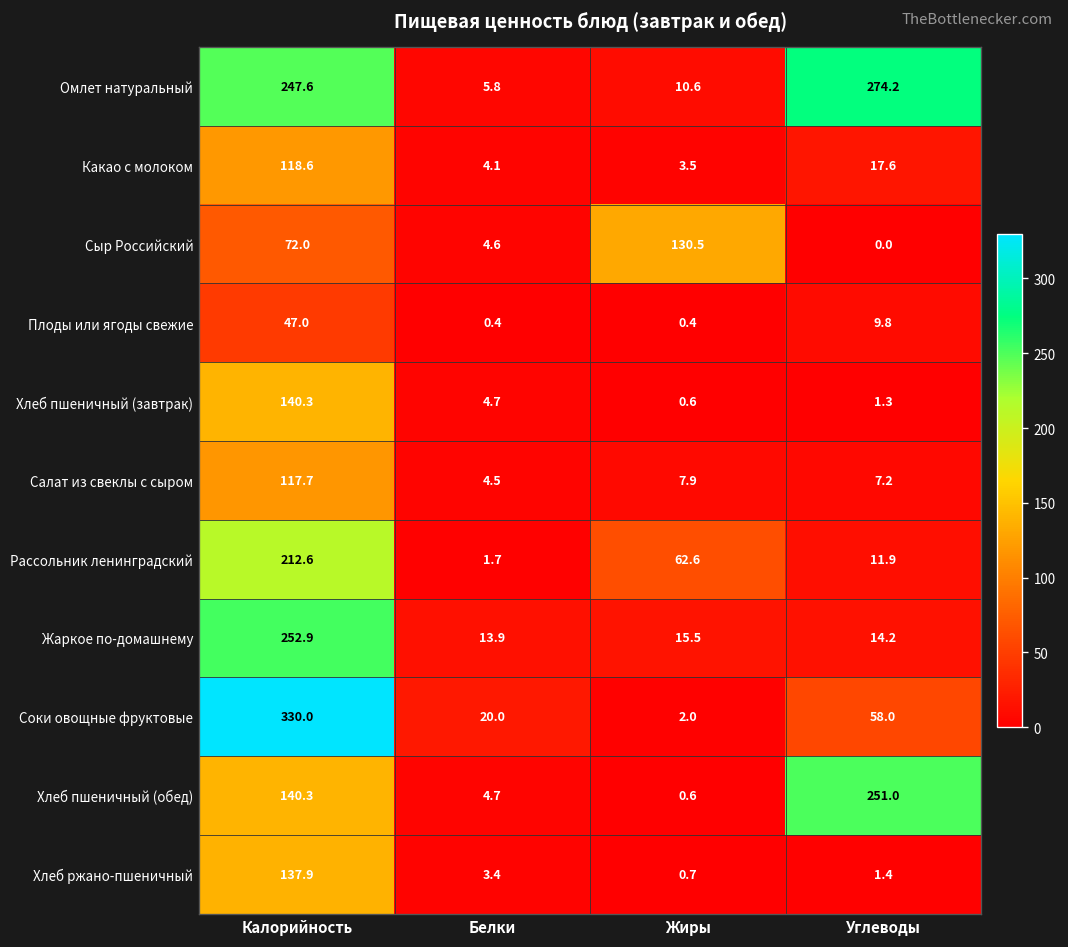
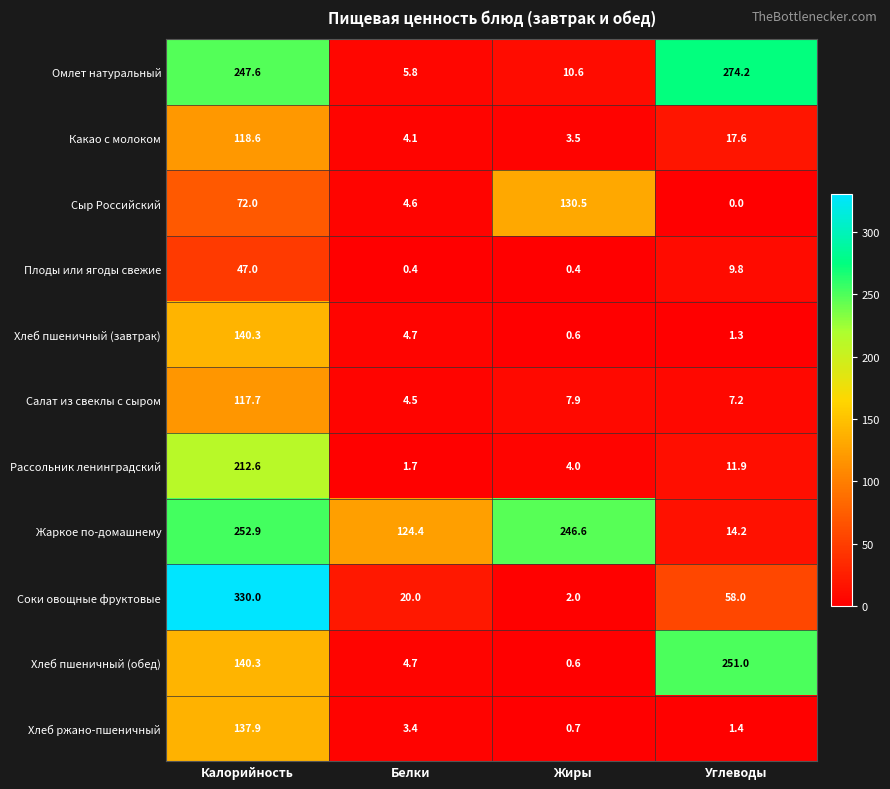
  {
    "Омлет натуральный": {
      "Калорийность": 247.6,
      "Белки": 5.8,
      "Жиры": 10.6,
      "Углеводы": 274.2
    },
    "Какао с молоком": {
      "Калорийность": 118.6,
      "Белки": 4.1,
      "Жиры": 3.5,
      "Углеводы": 17.6
    },
    "Сыр Российский": {
      "Калорийность": 72.0,
      "Белки": 4.6,
      "Жиры": 130.5,
      "Углеводы": 0.0
    },
    "Плоды или ягоды свежие": {
      "Калорийность": 47.0,
      "Белки": 0.4,
      "Жиры": 0.4,
      "Углеводы": 9.8
    },
    "Хлеб пшеничный (завтрак)": {
      "Калорийность": 140.3,
      "Белки": 4.7,
      "Жиры": 0.6,
      "Углеводы": 1.3
    },
    "Салат из свеклы с сыром": {
      "Калорийность": 117.7,
      "Белки": 4.5,
      "Жиры": 7.9,
      "Углеводы": 7.2
    },
    "Рассольник ленинградский": {
      "Калорийность": 212.6,
      "Белки": 1.7,
-     "Жиры": 62.6,
+     "Жиры": 4.0,
      "Углеводы": 11.9
    },
    "Жаркое по-домашнему": {
      "Калорийность": 252.9,
-     "Белки": 13.9,
-     "Жиры": 15.5,
+     "Белки": 124.4,
+     "Жиры": 246.6,
      "Углеводы": 14.2
    },
    "Соки овощные фруктовые": {
      "Калорийность": 330.0,
      "Белки": 20.0,
      "Жиры": 2.0,
      "Углеводы": 58.0
    },
    "Хлеб пшеничный (обед)": {
      "Калорийность": 140.3,
      "Белки": 4.7,
      "Жиры": 0.6,
      "Углеводы": 251.0
    },
    "Хлеб ржано-пшеничный": {
      "Калорийность": 137.9,
      "Белки": 3.4,
      "Жиры": 0.7,
      "Углеводы": 1.4
    }
  }
